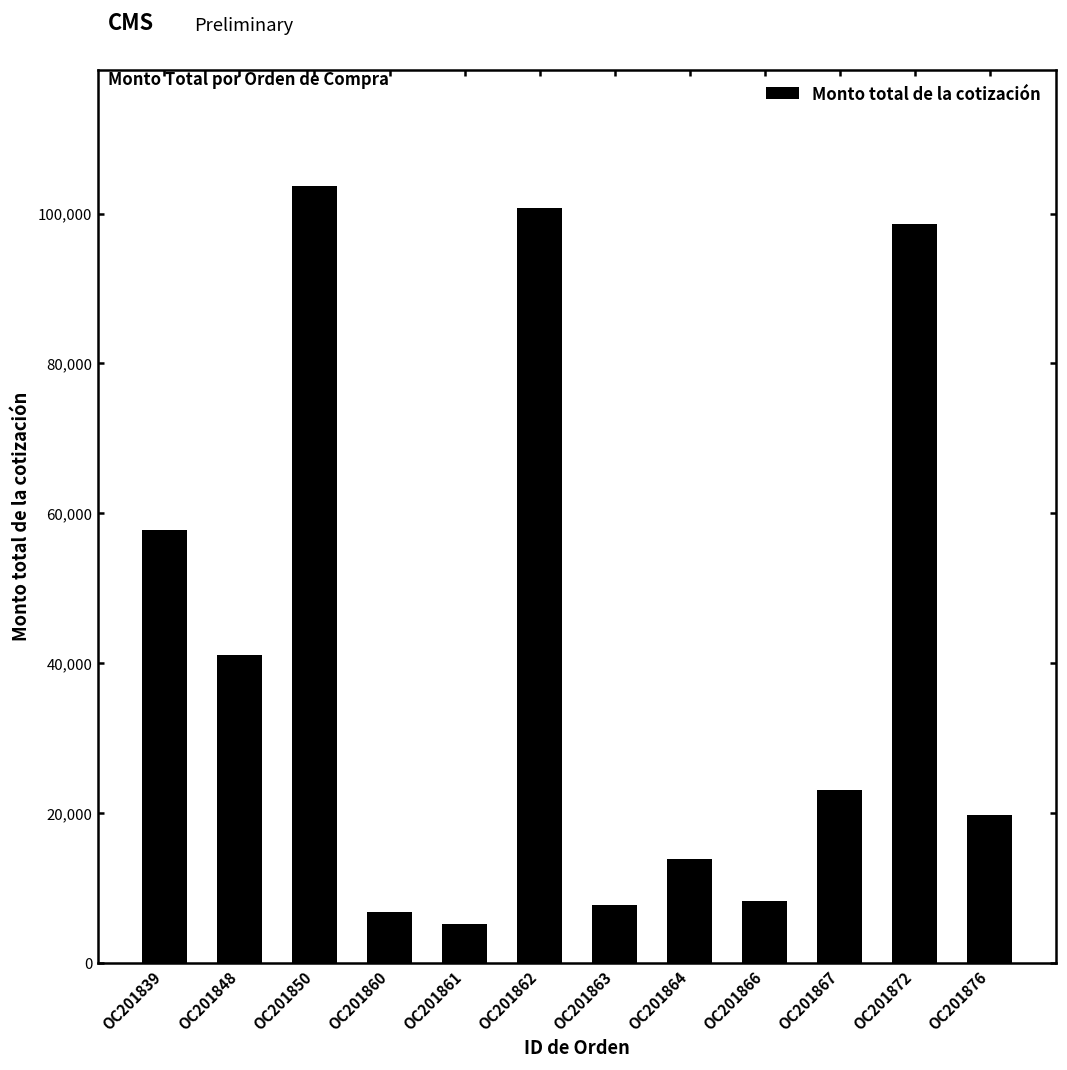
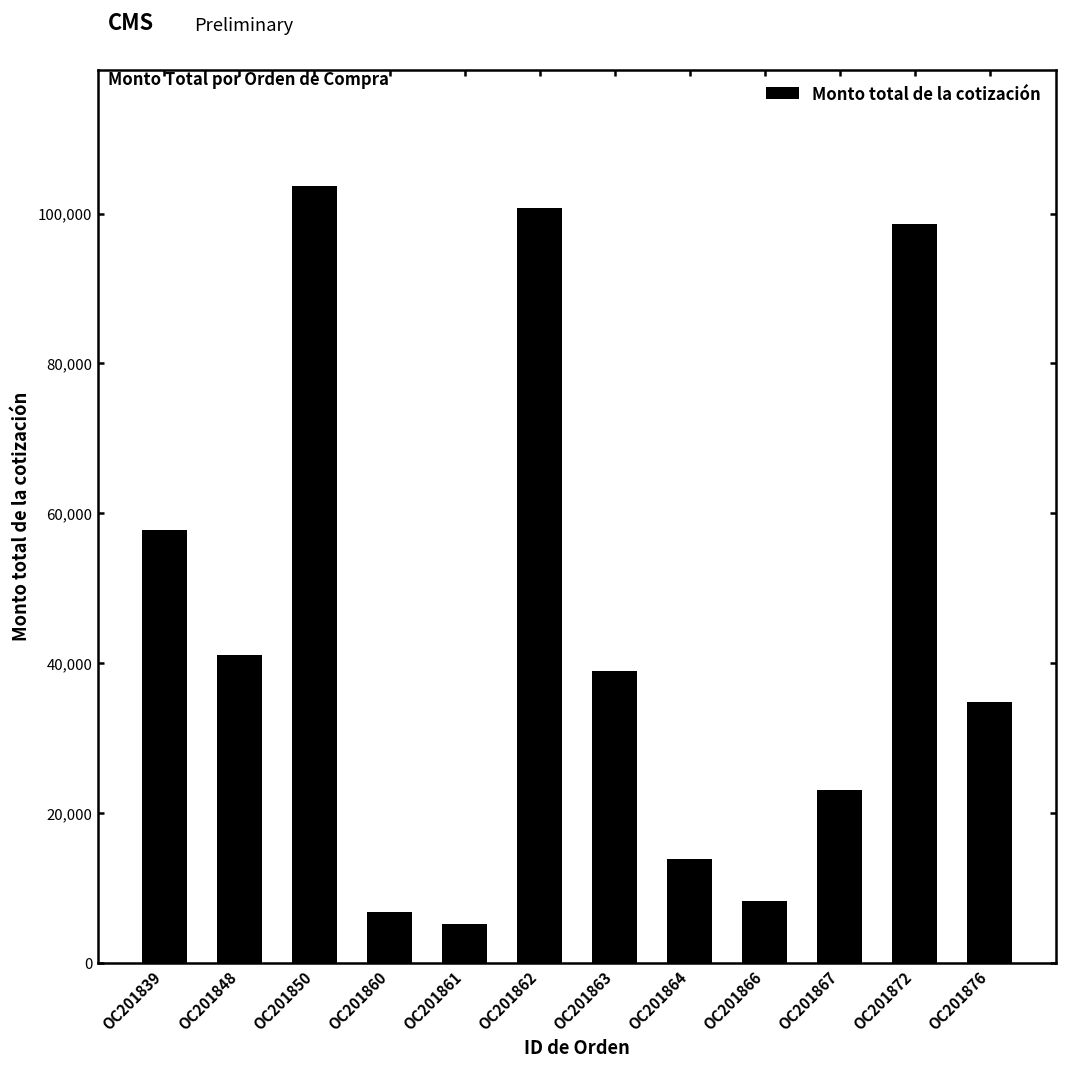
  {
    "OC201839": "58,000",
    "OC201848": "41,000",
    "OC201850": "104,000",
    "OC201860": "7,000",
    "OC201861": "5,000",
    "OC201862": "101,000",
-   "OC201863": "8,000",
+   "OC201863": "39,000",
    "OC201864": "14,000",
    "OC201866": "8,000",
    "OC201867": "23,000",
    "OC201872": "99,000",
-   "OC201876": "20,000"
+   "OC201876": "35,000"
  }
